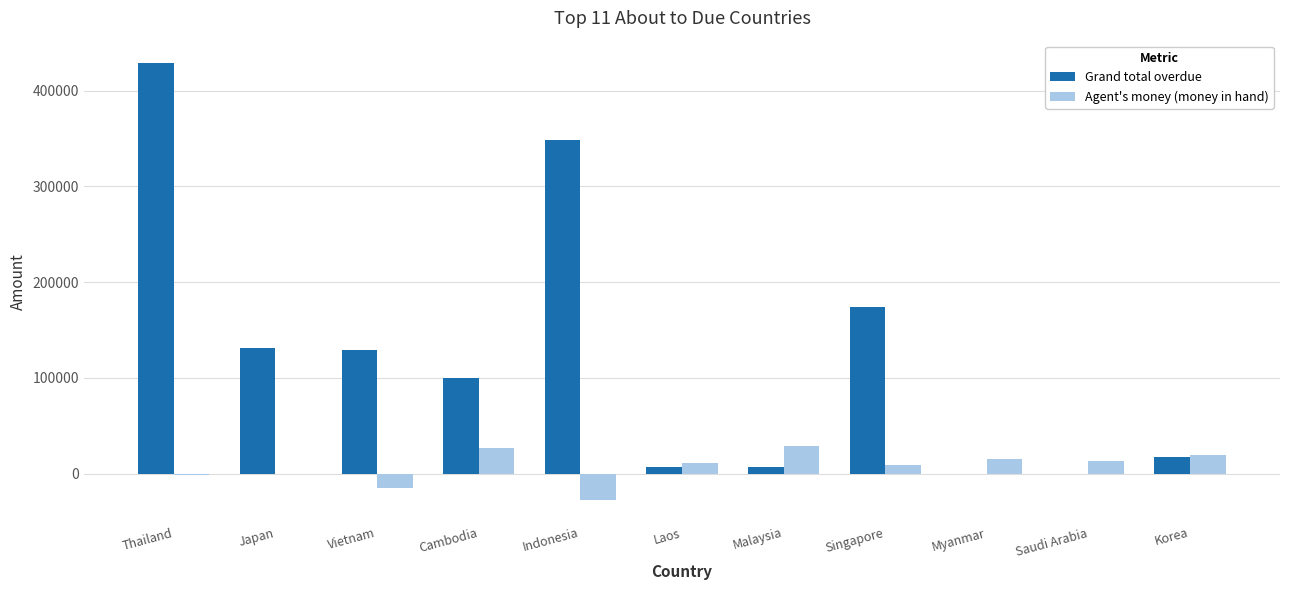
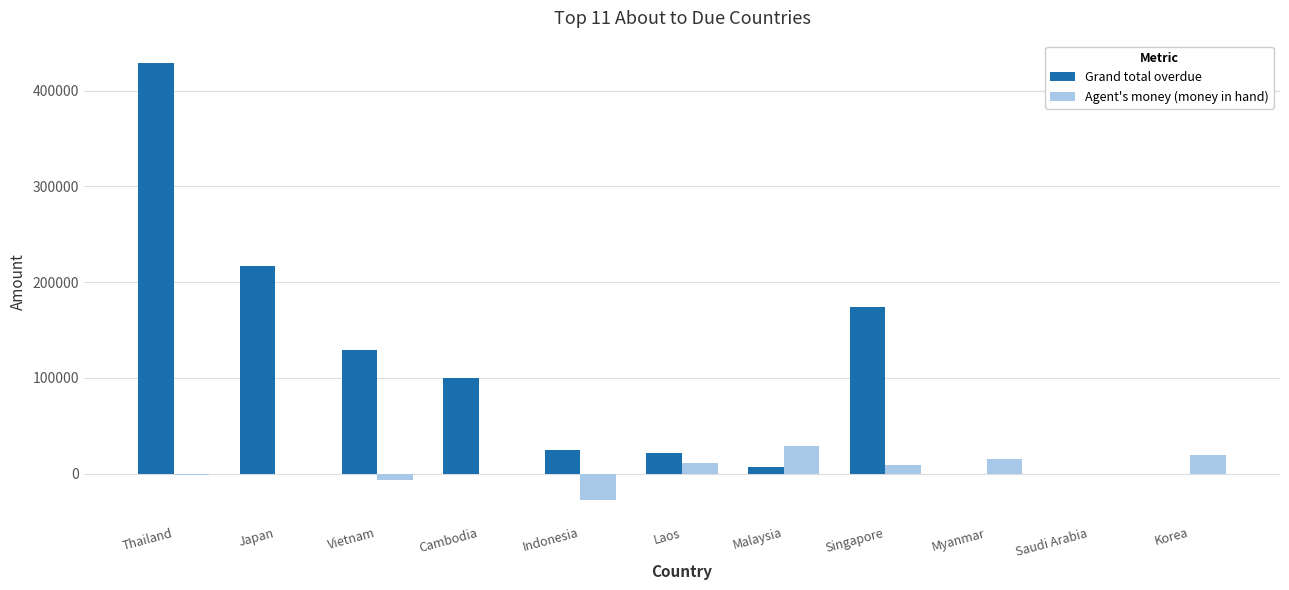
  {
    "Grand total overdue": {
      "Thailand": 430000,
-     "Japan": 130000,
+     "Japan": 220000,
      "Vietnam": 130000,
      "Cambodia": 100000,
-     "Indonesia": 350000,
-     "Laos": 10000,
+     "Indonesia": 30000,
+     "Laos": 20000,
      "Malaysia": 10000,
      "Singapore": 170000,
      "Myanmar": 0,
      "Saudi Arabia": 0,
-     "Korea": 20000
+     "Korea": 0
    },
    "Agent's money (money in hand)": {
      "Japan": 0,
-     "Vietnam": -20000,
-     "Cambodia": 30000,
+     "Vietnam": -10000,
+     "Cambodia": 0,
      "Indonesia": -30000,
      "Laos": 10000,
      "Malaysia": 30000,
      "Singapore": 10000,
      "Myanmar": 20000,
-     "Saudi Arabia": 10000,
+     "Saudi Arabia": 0,
      "Korea": 20000
    }
  }
